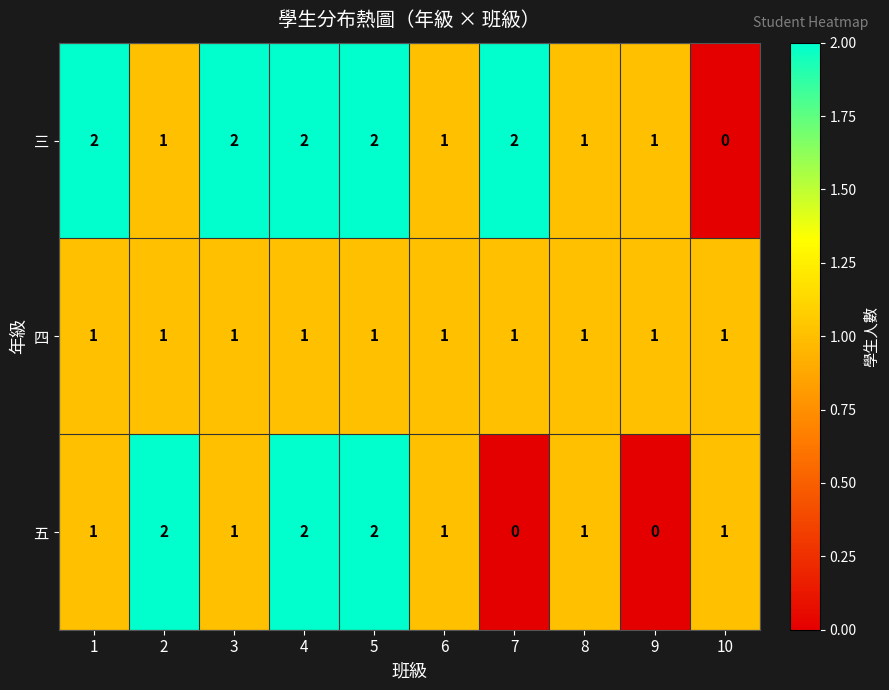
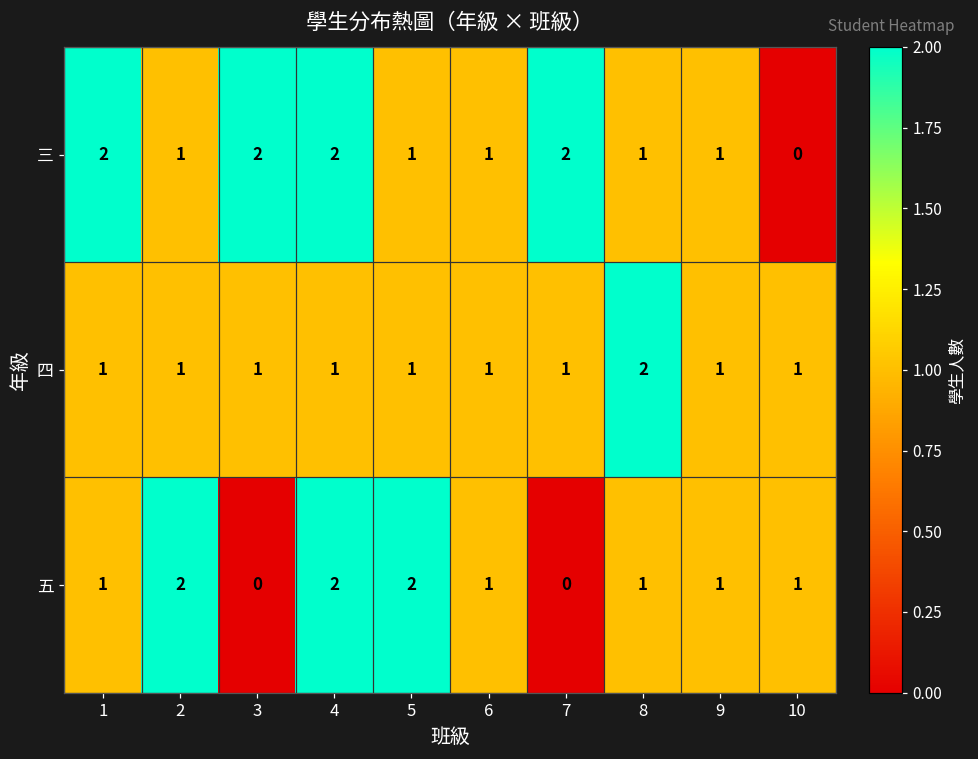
  {
    "三": {
      "1": 2,
      "2": 1,
      "3": 2,
      "4": 2,
-     "5": 2,
+     "5": 1,
      "6": 1,
      "7": 2,
      "8": 1,
      "9": 1,
      "10": 0
    },
    "四": {
      "1": 1,
      "2": 1,
      "3": 1,
      "4": 1,
      "5": 1,
      "6": 1,
      "7": 1,
-     "8": 1,
+     "8": 2,
      "9": 1,
      "10": 1
    },
    "五": {
      "1": 1,
      "2": 2,
-     "3": 1,
+     "3": 0,
      "4": 2,
      "5": 2,
      "6": 1,
      "7": 0,
      "8": 1,
-     "9": 0,
+     "9": 1,
      "10": 1
    }
  }
